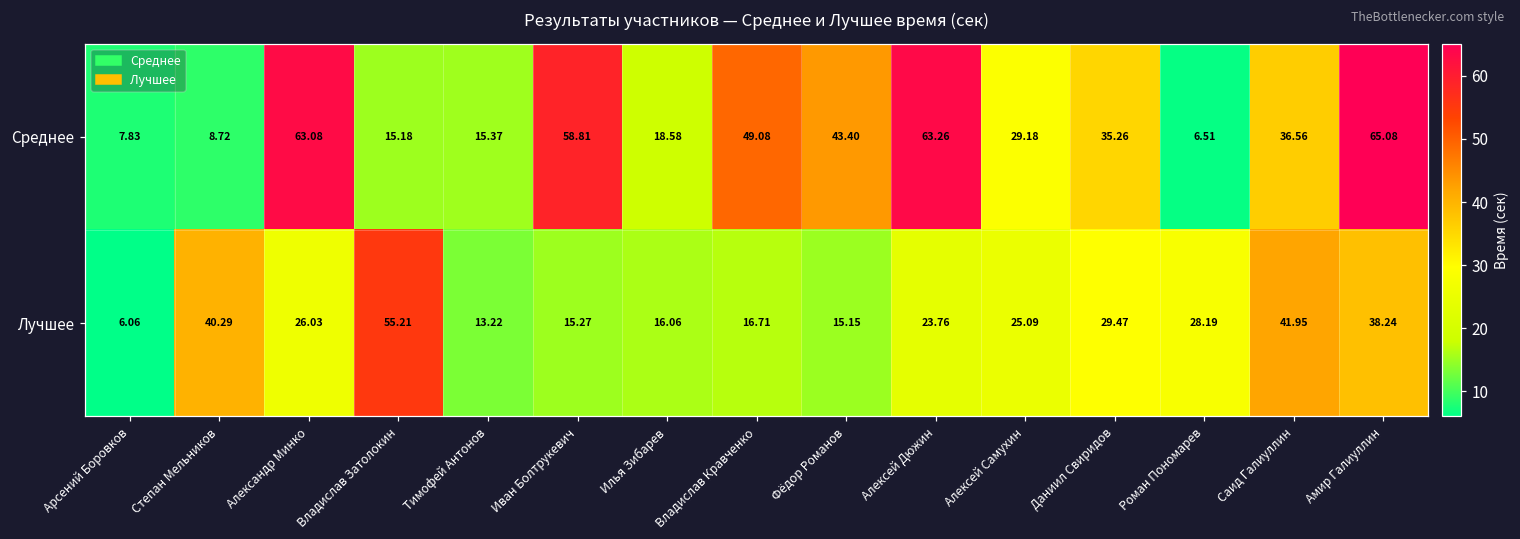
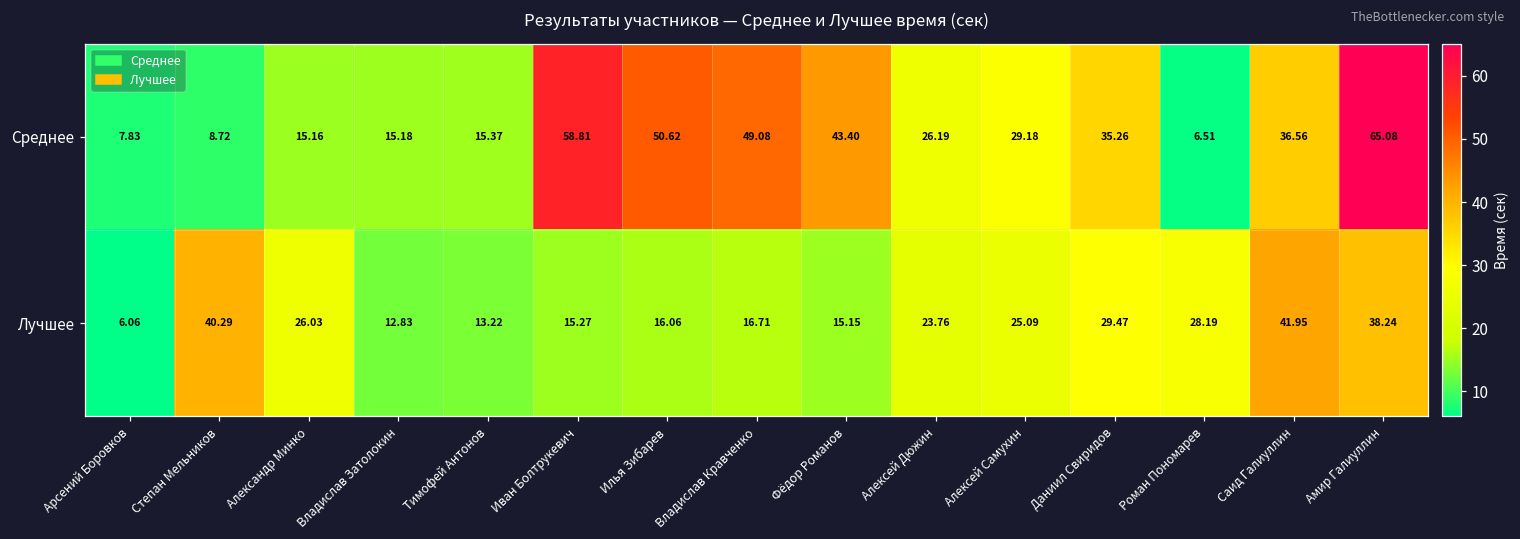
  {
    "Среднее": {
      "Арсений Боровков": 7.83,
      "Степан Мельников": 8.72,
-     "Александр Минко": 63.08,
+     "Александр Минко": 15.16,
      "Владислав Затолокин": 15.18,
      "Тимофей Антонов": 15.37,
      "Иван Болтрукевич": 58.81,
-     "Илья Зибарев": 18.58,
+     "Илья Зибарев": 50.62,
      "Владислав Кравченко": 49.08,
      "Фёдор Романов": 43.40,
-     "Алексей Дюжин": 63.26,
+     "Алексей Дюжин": 26.19,
      "Алексей Самухин": 29.18,
      "Даниил Свиридов": 35.26,
      "Роман Пономарев": 6.51,
      "Саид Галиуллин": 36.56,
      "Амир Галиуллин": 65.08
    },
    "Лучшее": {
      "Арсений Боровков": 6.06,
      "Степан Мельников": 40.29,
      "Александр Минко": 26.03,
-     "Владислав Затолокин": 55.21,
+     "Владислав Затолокин": 12.83,
      "Тимофей Антонов": 13.22,
      "Иван Болтрукевич": 15.27,
      "Илья Зибарев": 16.06,
      "Владислав Кравченко": 16.71,
      "Фёдор Романов": 15.15,
      "Алексей Дюжин": 23.76,
      "Алексей Самухин": 25.09,
      "Даниил Свиридов": 29.47,
      "Роман Пономарев": 28.19,
      "Саид Галиуллин": 41.95,
      "Амир Галиуллин": 38.24
    }
  }
